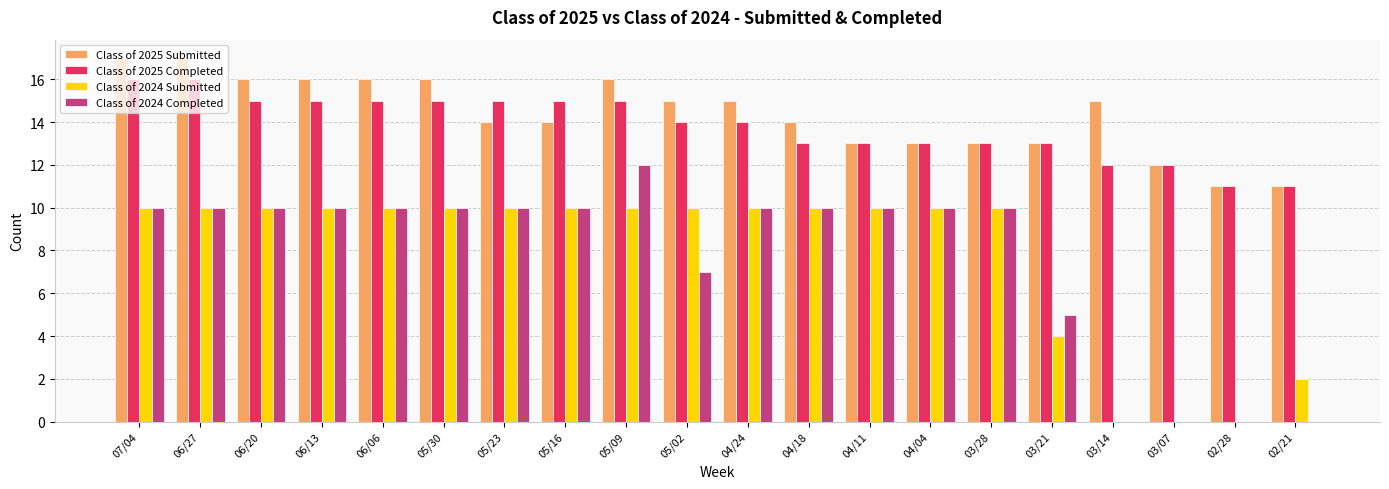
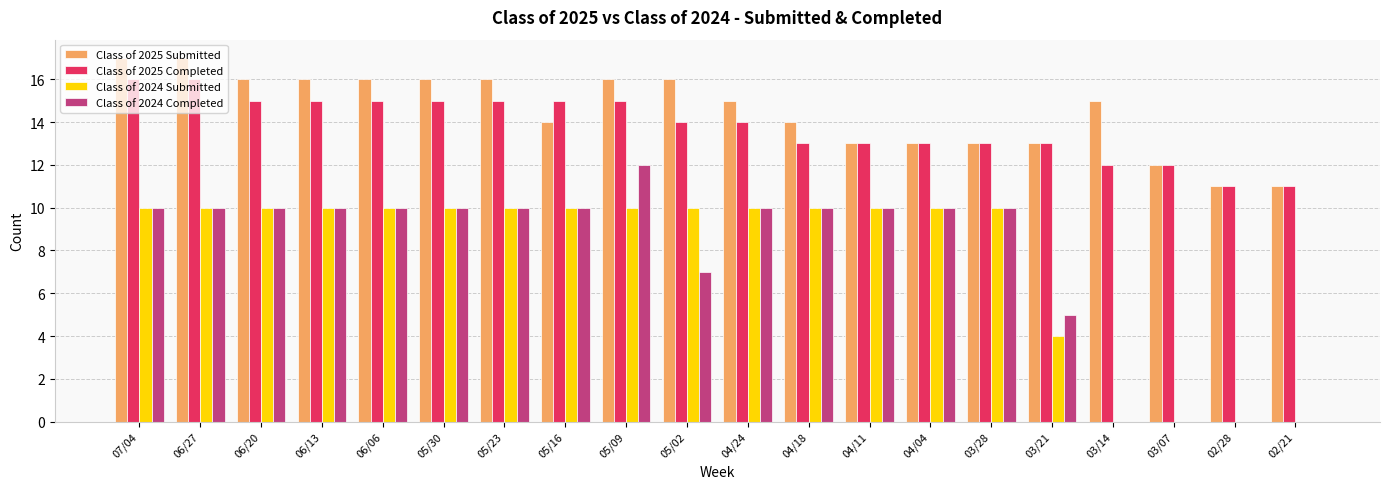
  {
    "Class of 2025 Submitted": {
      "06/20": 16,
      "06/13": 16,
      "06/06": 16,
      "05/30": 16,
-     "05/23": 14,
+     "05/23": 16,
      "05/16": 14,
      "05/09": 16,
-     "05/02": 15,
+     "05/02": 16,
      "04/24": 15,
      "04/18": 14,
      "04/11": 13,
      "04/04": 13,
      "03/28": 13,
      "03/21": 13,
      "03/14": 15,
      "03/07": 12,
      "02/28": 11,
      "02/21": 11
    },
    "Class of 2024 Submitted": {
      "07/04": 10,
      "06/27": 10,
      "06/20": 10,
      "06/13": 10,
      "06/06": 10,
      "05/30": 10,
      "05/23": 10,
      "05/16": 10,
      "05/09": 10,
      "05/02": 10,
      "04/24": 10,
      "04/18": 10,
      "04/11": 10,
      "04/04": 10,
      "03/28": 10,
      "03/21": 4,
      "03/14": 0,
      "03/07": 0,
      "02/28": 0,
-     "02/21": 2
+     "02/21": 0
    }
  }
